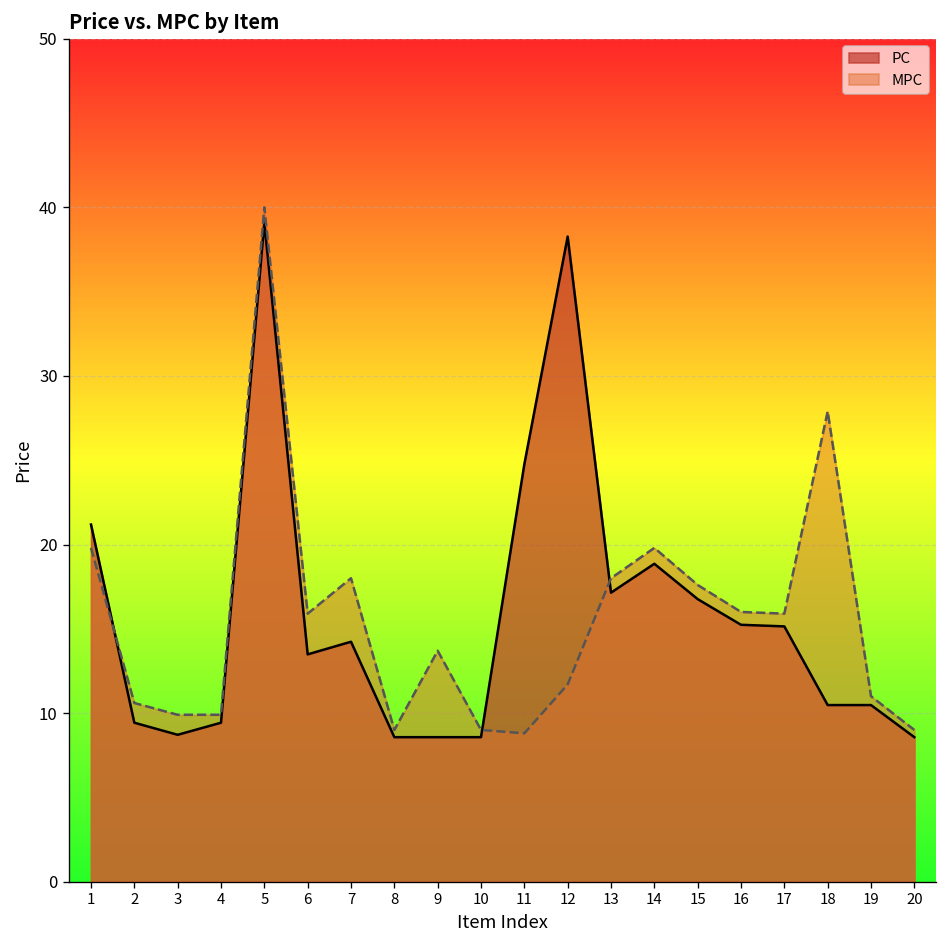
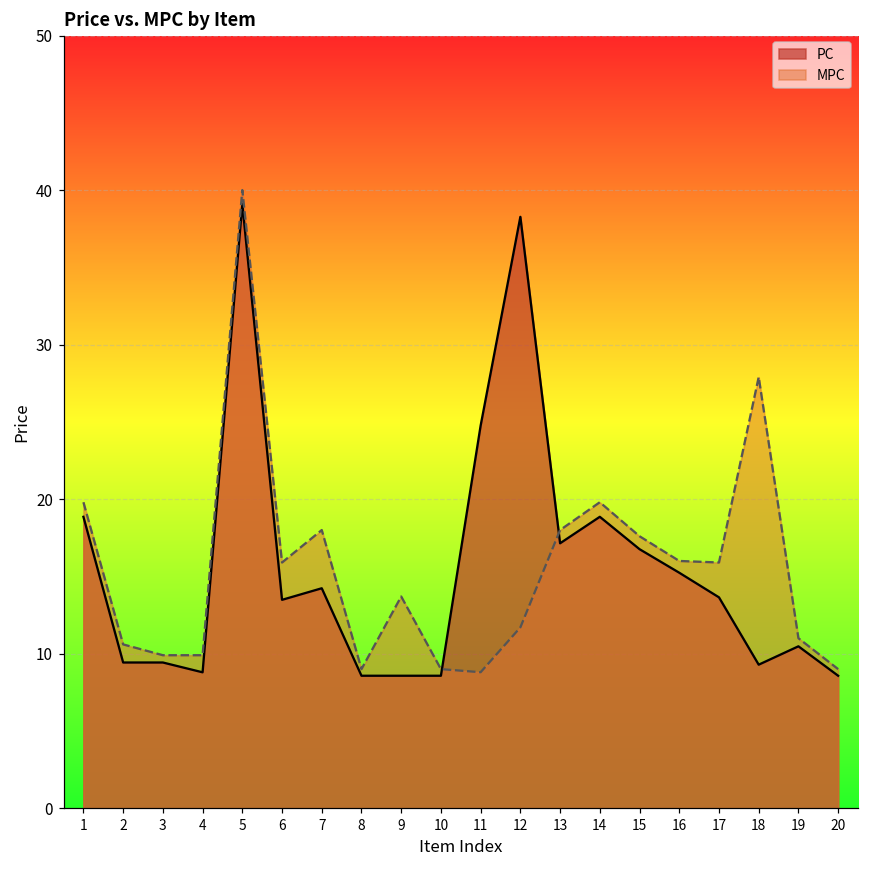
  {
    "PC": {
-     "1": 21.2,
+     "1": 18.9,
      "2": 9.4,
-     "3": 8.7,
-     "4": 9.4,
+     "3": 9.4,
+     "4": 8.8,
      "5": 39.1,
      "6": 13.5,
      "7": 14.2,
      "8": 8.6,
      "9": 8.6,
      "10": 8.6,
      "11": 24.8,
      "12": 38.3,
      "13": 17.1,
      "14": 18.9,
      "15": 16.8,
      "16": 15.2,
-     "17": 15.1,
-     "18": 10.5,
+     "17": 13.6,
+     "18": 9.3,
      "19": 10.5,
      "20": 8.6
    },
    "MPC": {
      "1": 19.8,
      "2": 10.6,
      "3": 9.9,
      "4": 9.9,
      "5": 40.0,
      "6": 15.9,
      "7": 18.0,
      "8": 9.0,
      "9": 13.7,
      "10": 9.0,
      "11": 8.8,
      "12": 11.7,
      "13": 18.0,
      "14": 19.8,
      "15": 17.6,
      "16": 16.0,
      "17": 15.9,
      "18": 27.9,
      "19": 11.0,
      "20": 9.0
    }
  }
